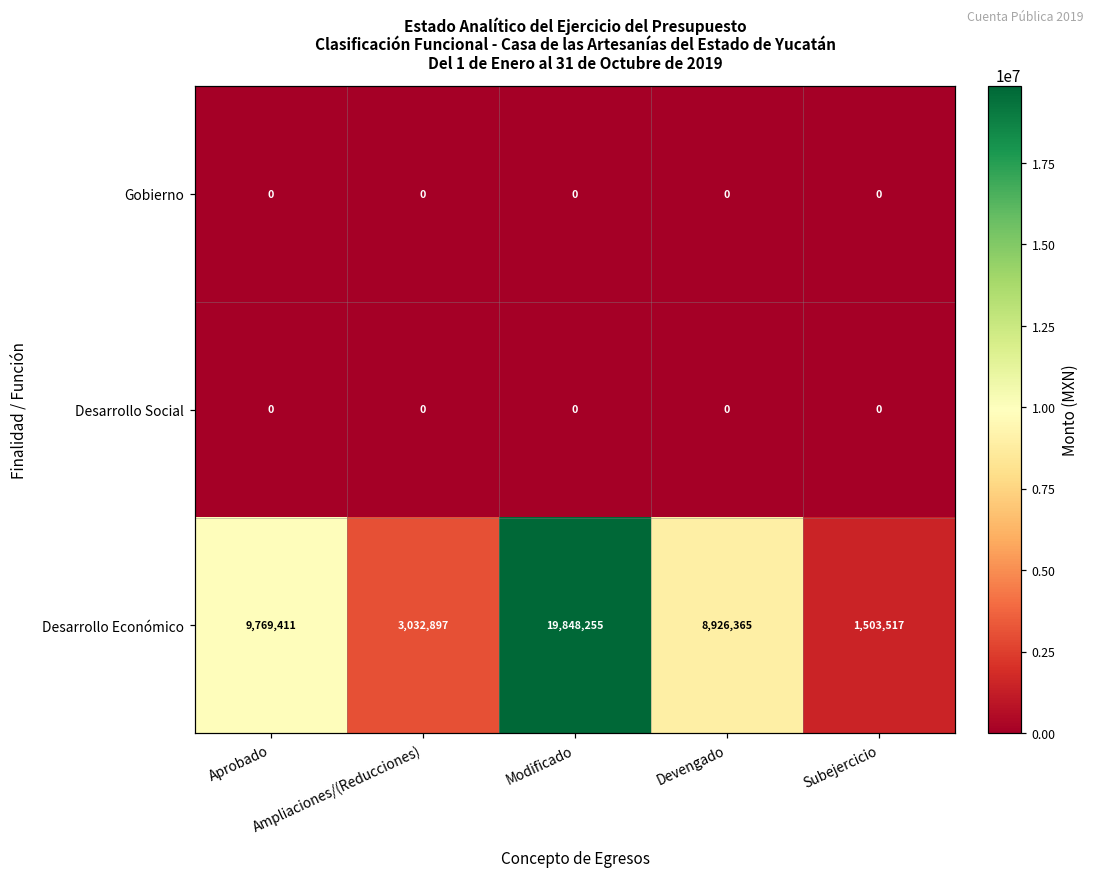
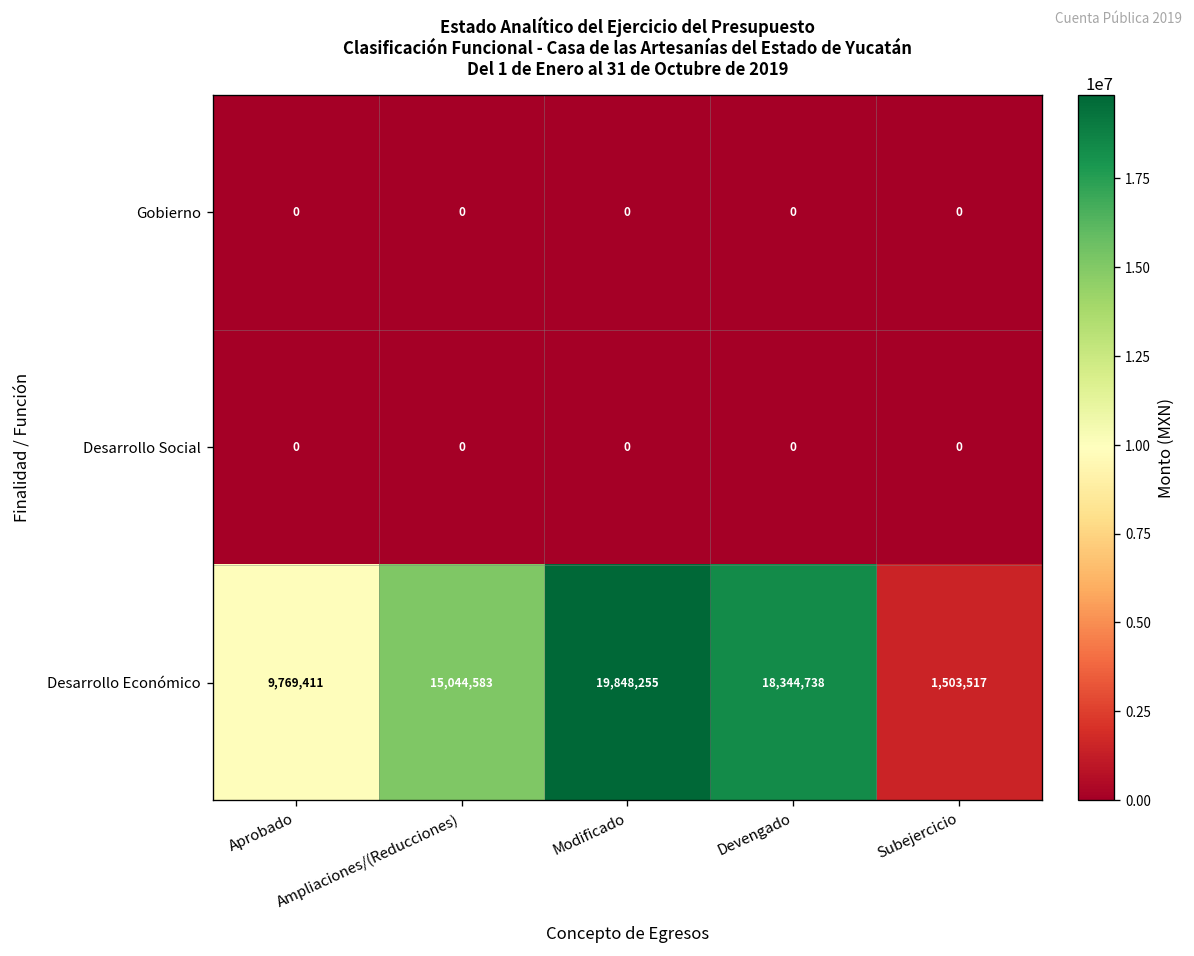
  {
    "Gobierno": {
      "Aprobado": "0",
      "Ampliaciones/(Reducciones)": "0",
      "Modificado": "0",
      "Devengado": "0",
      "Subejercicio": "0"
    },
    "Desarrollo Social": {
      "Aprobado": "0",
      "Ampliaciones/(Reducciones)": "0",
      "Modificado": "0",
      "Devengado": "0",
      "Subejercicio": "0"
    },
    "Desarrollo Económico": {
      "Aprobado": "9,769,411",
-     "Ampliaciones/(Reducciones)": "3,032,897",
+     "Ampliaciones/(Reducciones)": "15,044,583",
      "Modificado": "19,848,255",
-     "Devengado": "8,926,365",
+     "Devengado": "18,344,738",
      "Subejercicio": "1,503,517"
    }
  }
